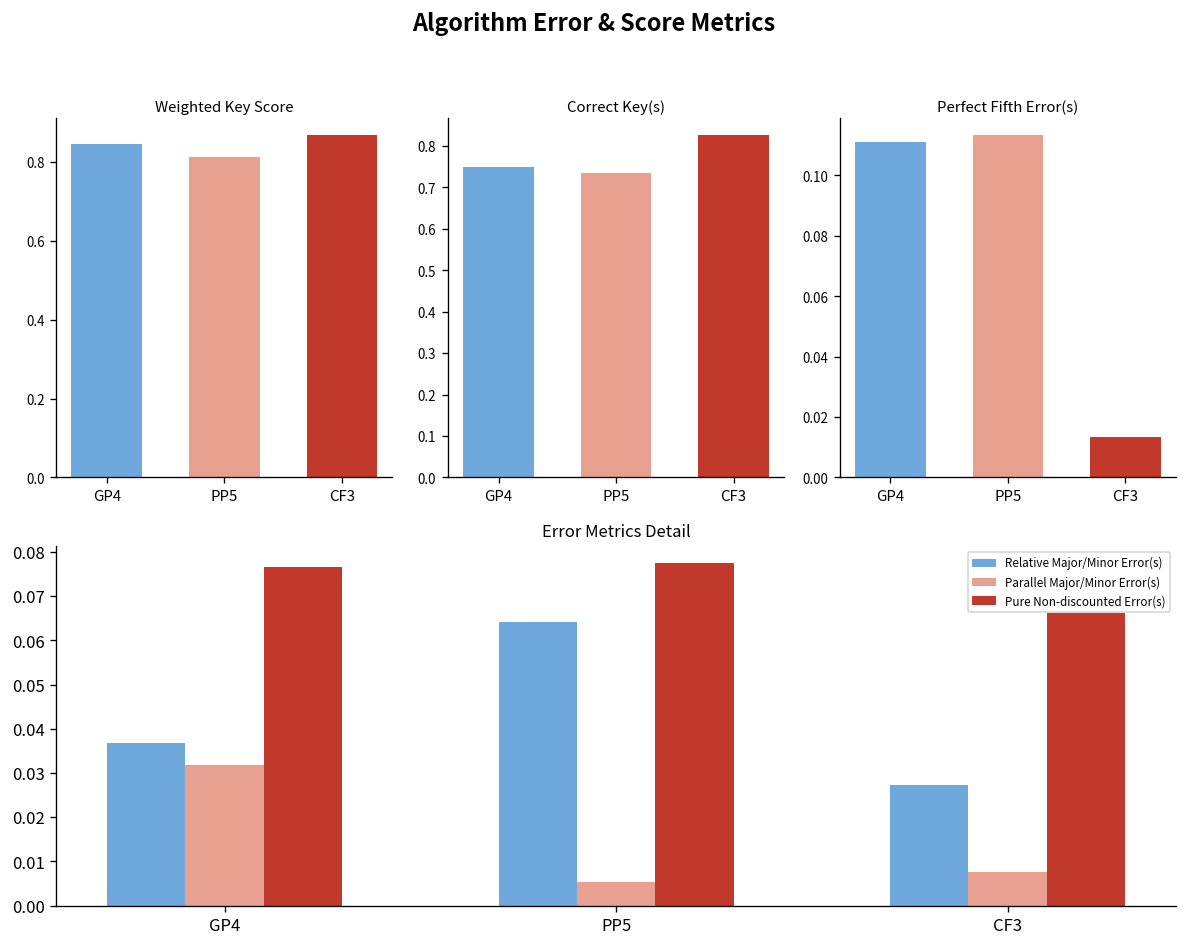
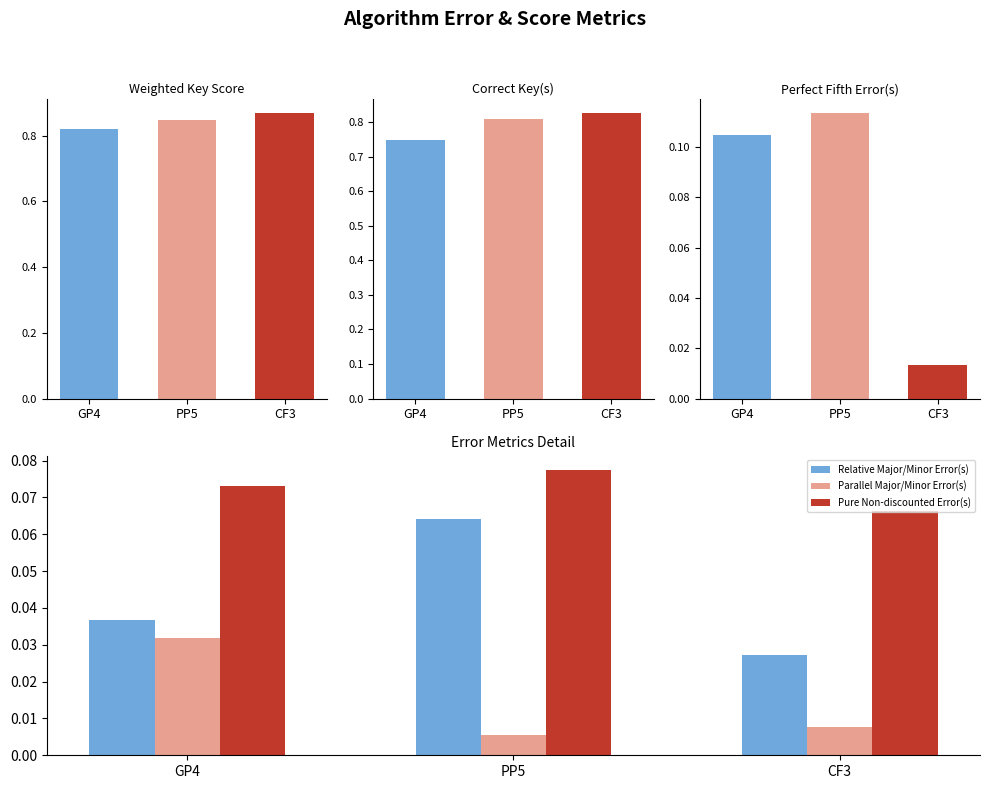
  {
    "Weighted Key Score": {
-     "GP4": 0.85,
-     "PP5": 0.81,
+     "GP4": 0.82,
+     "PP5": 0.85,
      "CF3": 0.87
    },
    "Correct Key(s)": {
      "GP4": 0.75,
-     "PP5": 0.73,
+     "PP5": 0.81,
      "CF3": 0.83
    },
    "Perfect Fifth Error(s)": {
-     "GP4": 0.111,
+     "GP4": 0.105,
      "PP5": 0.113,
      "CF3": 0.013
    },
    "Error Metrics Detail": {
      "Relative Major/Minor Error(s)": {
        "GP4": 0.037,
        "PP5": 0.064,
        "CF3": 0.027
      },
      "Parallel Major/Minor Error(s)": {
        "GP4": 0.032,
        "PP5": 0.005,
        "CF3": 0.008
      },
      "Pure Non-discounted Error(s)": {
-       "GP4": 0.077,
+       "GP4": 0.073,
        "PP5": 0.078
      }
    }
  }
